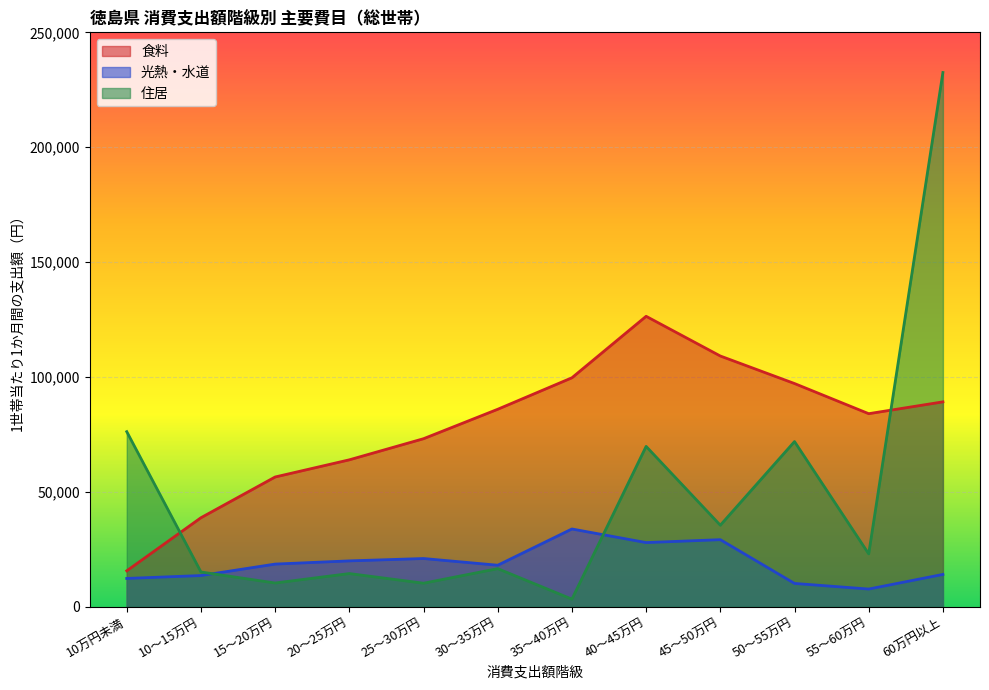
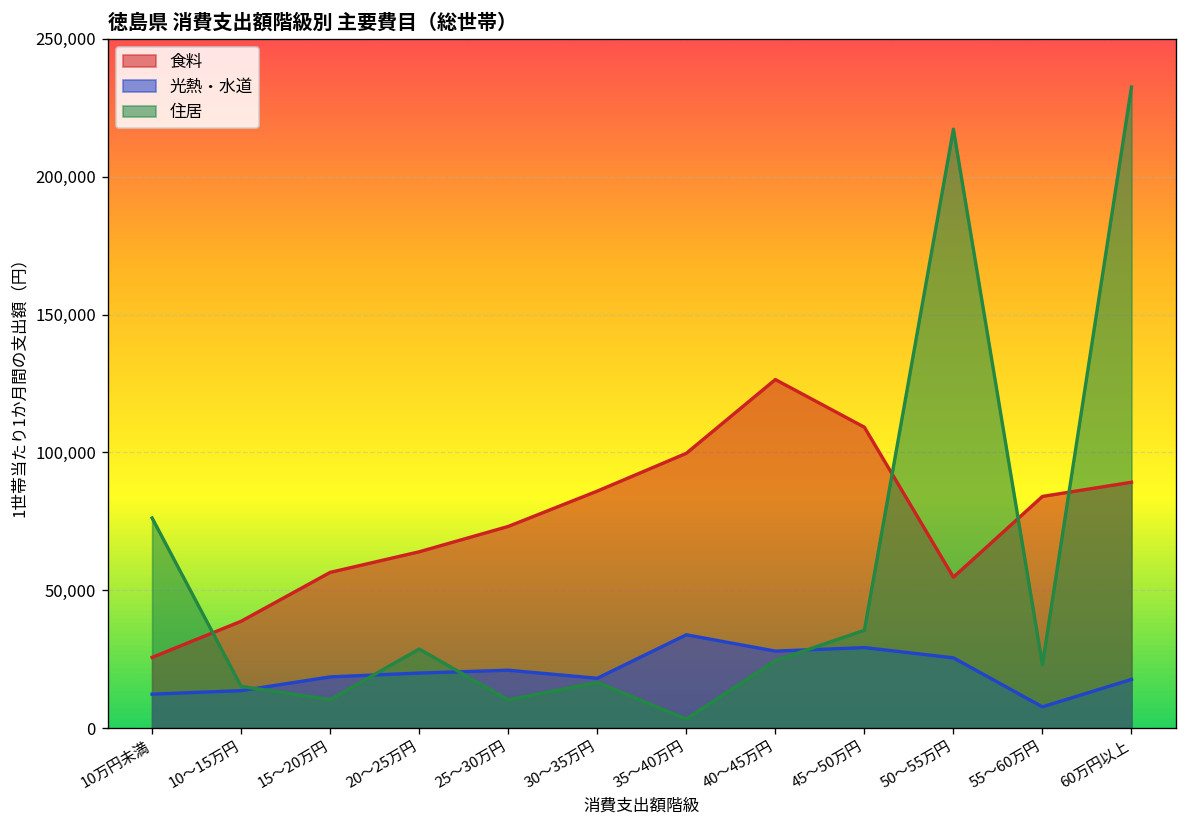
  {
    "食料": {
-     "10万円未満": "16,000",
+     "10万円未満": "26,000",
      "10～15万円": "39,000",
      "15～20万円": "56,000",
      "20～25万円": "64,000",
      "25～30万円": "73,000",
      "30～35万円": "86,000",
      "35～40万円": "100,000",
      "40～45万円": "126,000",
      "45～50万円": "109,000",
-     "50～55万円": "97,000",
+     "50～55万円": "55,000",
      "55～60万円": "84,000",
      "60万円以上": "89,000"
    },
    "光熱・水道": {
      "10万円未満": "12,000",
      "10～15万円": "14,000",
      "15～20万円": "19,000",
      "20～25万円": "20,000",
      "25～30万円": "21,000",
      "30～35万円": "18,000",
      "35～40万円": "34,000",
      "40～45万円": "28,000",
      "45～50万円": "29,000",
-     "50～55万円": "10,000",
+     "50～55万円": "25,000",
      "55～60万円": "8,000",
-     "60万円以上": "14,000"
+     "60万円以上": "18,000"
    },
    "住居": {
      "10万円未満": "76,000",
      "10～15万円": "15,000",
      "15～20万円": "10,000",
-     "20～25万円": "14,000",
+     "20～25万円": "29,000",
      "25～30万円": "10,000",
      "30～35万円": "17,000",
      "35～40万円": "3,000",
-     "40～45万円": "70,000",
+     "40～45万円": "24,000",
      "45～50万円": "35,000",
-     "50～55万円": "72,000",
+     "50～55万円": "217,000",
      "55～60万円": "23,000",
      "60万円以上": "233,000"
    }
  }
